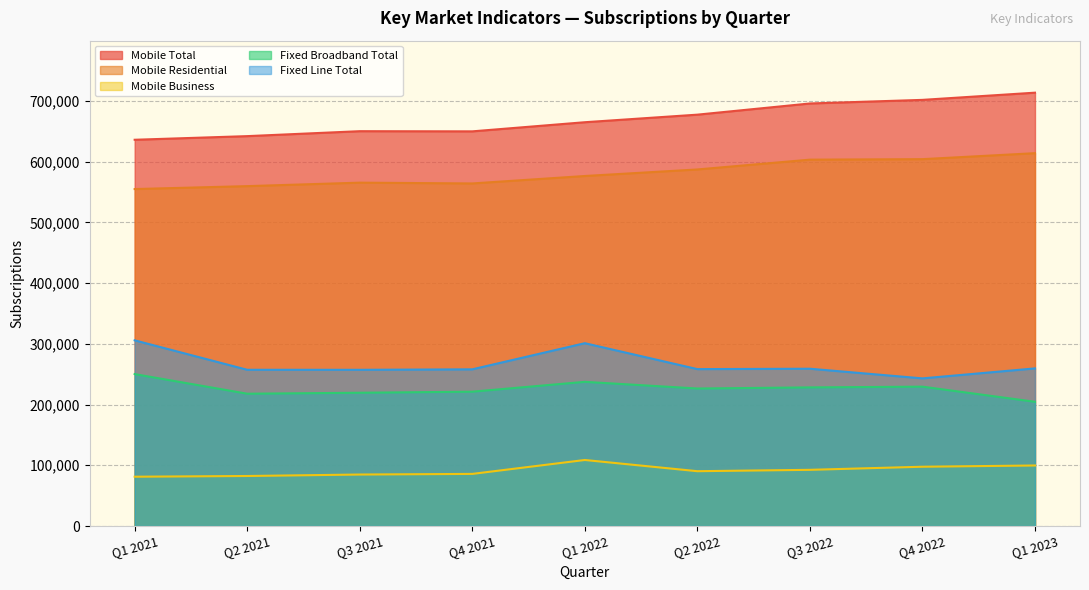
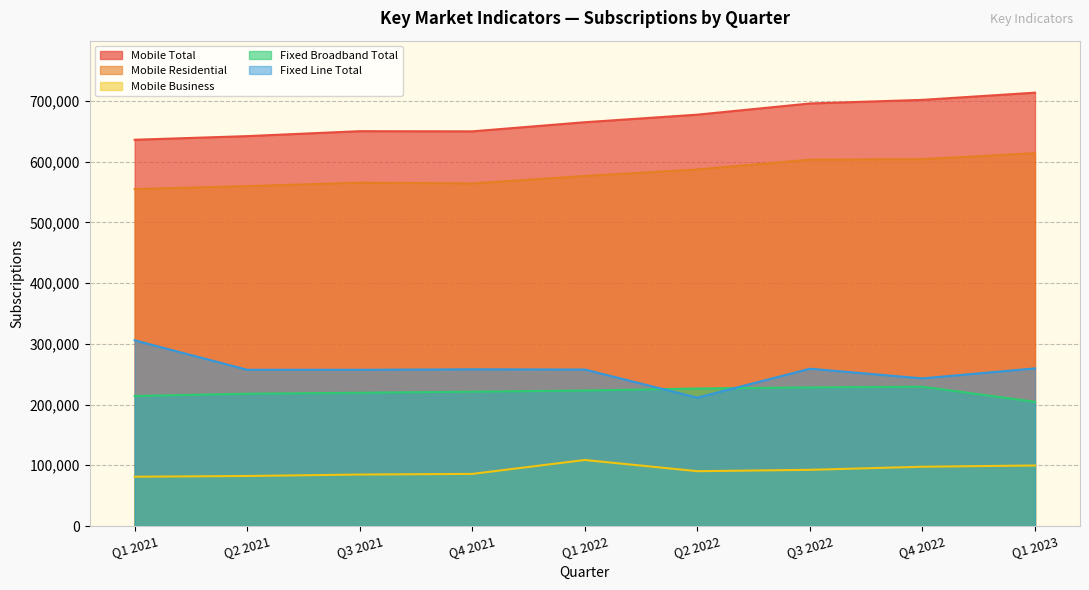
  {
    "Mobile Business": {
      "Q1 2021": "80,000",
      "Q2 2021": "80,000",
      "Q3 2021": "80,000",
      "Q4 2021": "90,000",
      "Q1 2022": "110,000",
      "Q2 2022": "90,000",
      "Q3 2022": "90,000",
      "Q4 2022": "100,000",
      "Q1 2023": "100,000"
    },
    "Fixed Broadband Total": {
-     "Q1 2021": "250,000",
+     "Q1 2021": "210,000",
      "Q2 2021": "220,000",
      "Q3 2021": "220,000",
      "Q4 2021": "220,000",
-     "Q1 2022": "240,000",
+     "Q1 2022": "220,000",
      "Q2 2022": "230,000",
      "Q3 2022": "230,000",
      "Q4 2022": "230,000",
      "Q1 2023": "200,000"
    },
    "Fixed Line Total": {
      "Q1 2021": "310,000",
      "Q2 2021": "260,000",
      "Q3 2021": "260,000",
      "Q4 2021": "260,000",
-     "Q1 2022": "300,000",
-     "Q2 2022": "260,000",
+     "Q1 2022": "260,000",
+     "Q2 2022": "210,000",
      "Q3 2022": "260,000",
      "Q4 2022": "240,000",
      "Q1 2023": "260,000"
    }
  }
